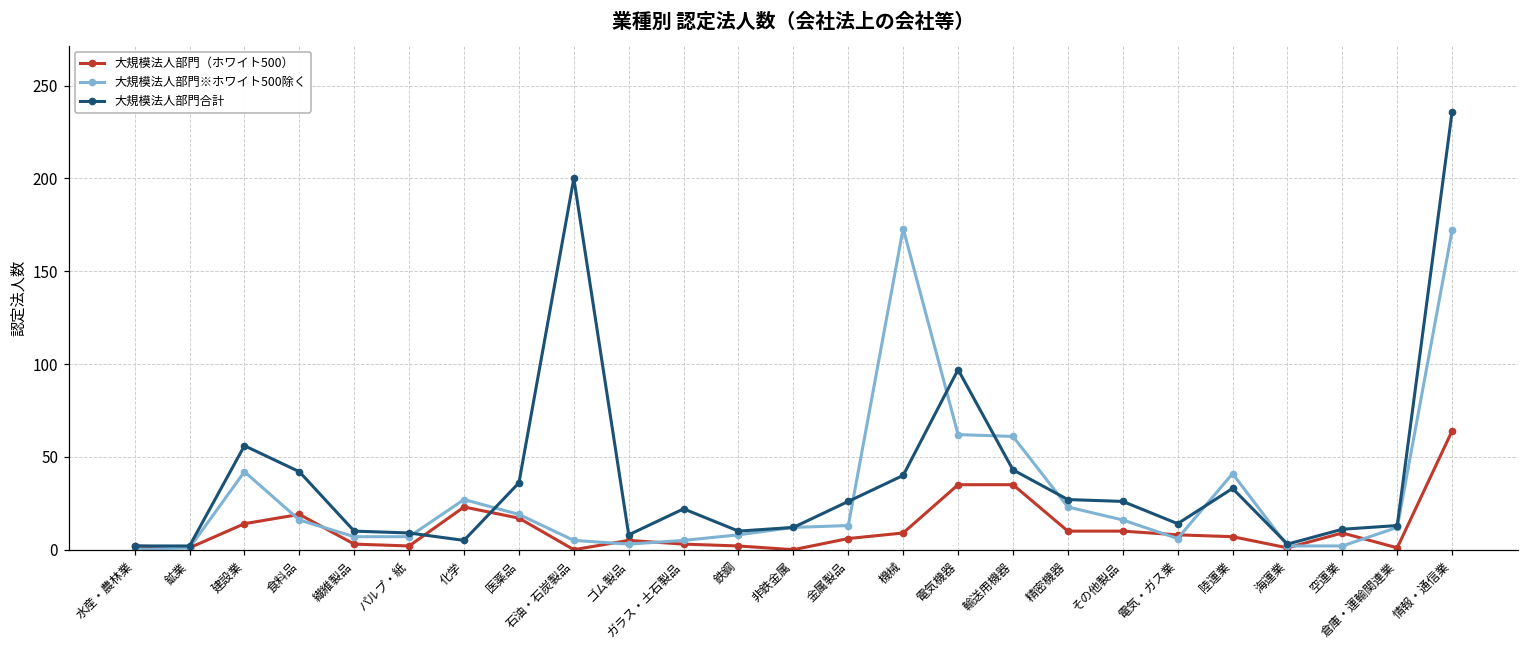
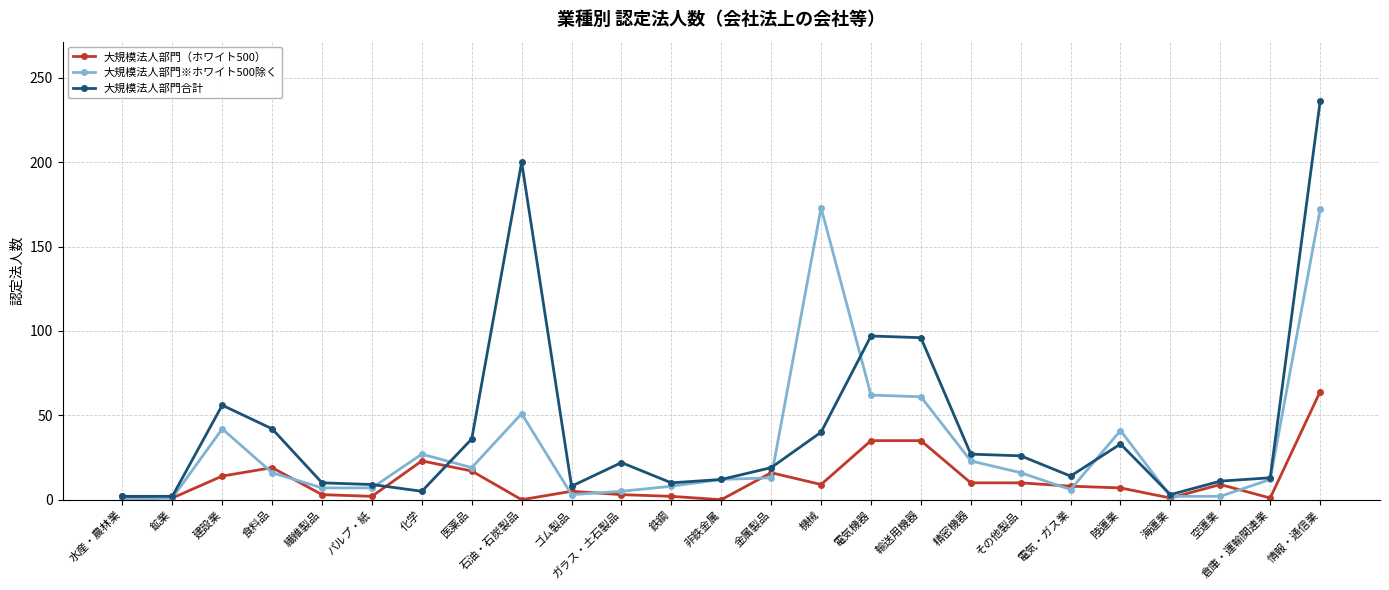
  {
    "大規模法人部門（ホワイト500）": {
      "建設業": 14,
      "食料品": 19,
      "繊維製品": 3,
      "パルプ・紙": 2,
      "化学": 23,
      "医薬品": 17,
      "石油・石炭製品": 0,
      "ゴム製品": 5,
      "ガラス・土石製品": 3,
      "鉄鋼": 2,
      "非鉄金属": 0,
-     "金属製品": 6,
+     "金属製品": 16,
      "機械": 9,
      "電気機器": 35,
      "輸送用機器": 35,
      "精密機器": 10,
      "その他製品": 10,
      "電気・ガス業": 8,
      "陸運業": 7,
      "空運業": 9,
      "倉庫・運輸関連業": 1,
      "情報・通信業": 64
    },
    "大規模法人部門※ホワイト500除く": {
      "水産・農林業": 0,
      "建設業": 42,
      "食料品": 16,
      "繊維製品": 7,
      "パルプ・紙": 7,
      "化学": 27,
      "医薬品": 19,
-     "石油・石炭製品": 5,
+     "石油・石炭製品": 51,
      "ゴム製品": 3,
      "ガラス・土石製品": 5,
      "鉄鋼": 8,
      "金属製品": 13,
      "機械": 173,
      "電気機器": 62,
      "輸送用機器": 61,
      "精密機器": 23,
      "その他製品": 16,
      "電気・ガス業": 6,
      "陸運業": 41,
      "空運業": 2,
      "情報・通信業": 172
    },
    "大規模法人部門合計": {
      "建設業": 56,
      "食料品": 42,
      "繊維製品": 10,
      "パルプ・紙": 9,
      "化学": 5,
      "医薬品": 36,
      "石油・石炭製品": 200,
      "ゴム製品": 8,
      "ガラス・土石製品": 22,
      "鉄鋼": 10,
-     "金属製品": 26,
+     "金属製品": 19,
      "機械": 40,
      "電気機器": 97,
-     "輸送用機器": 43,
+     "輸送用機器": 96,
      "精密機器": 27,
      "その他製品": 26,
      "電気・ガス業": 14,
      "陸運業": 33,
      "空運業": 11,
      "情報・通信業": 236
    }
  }
